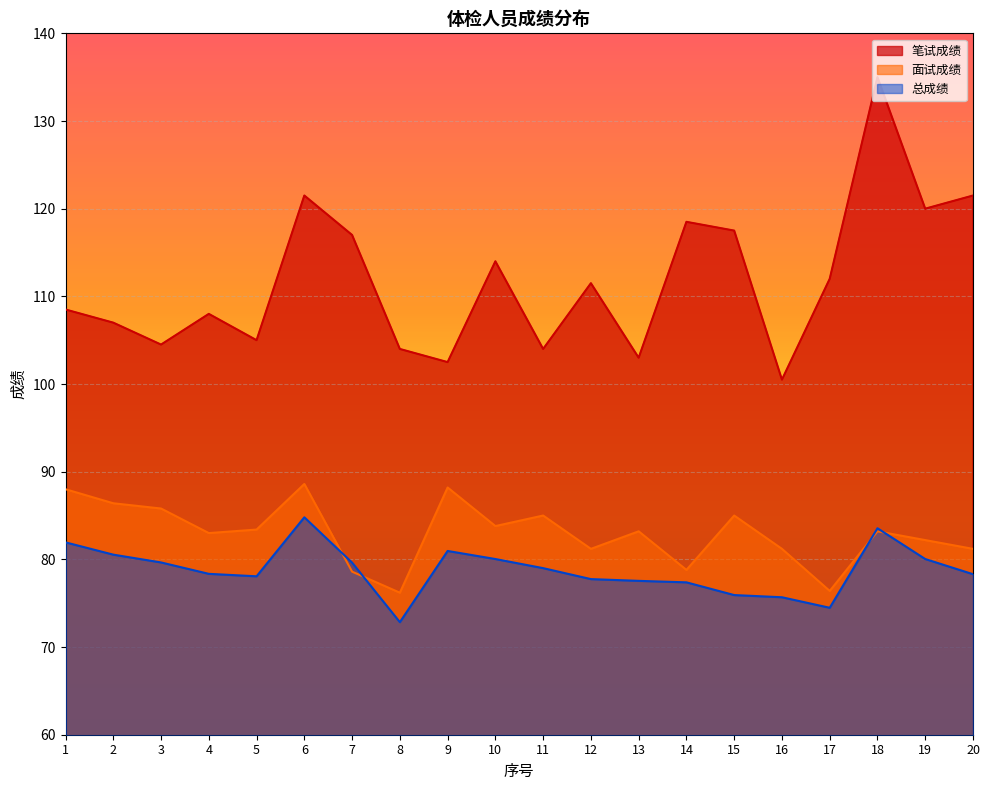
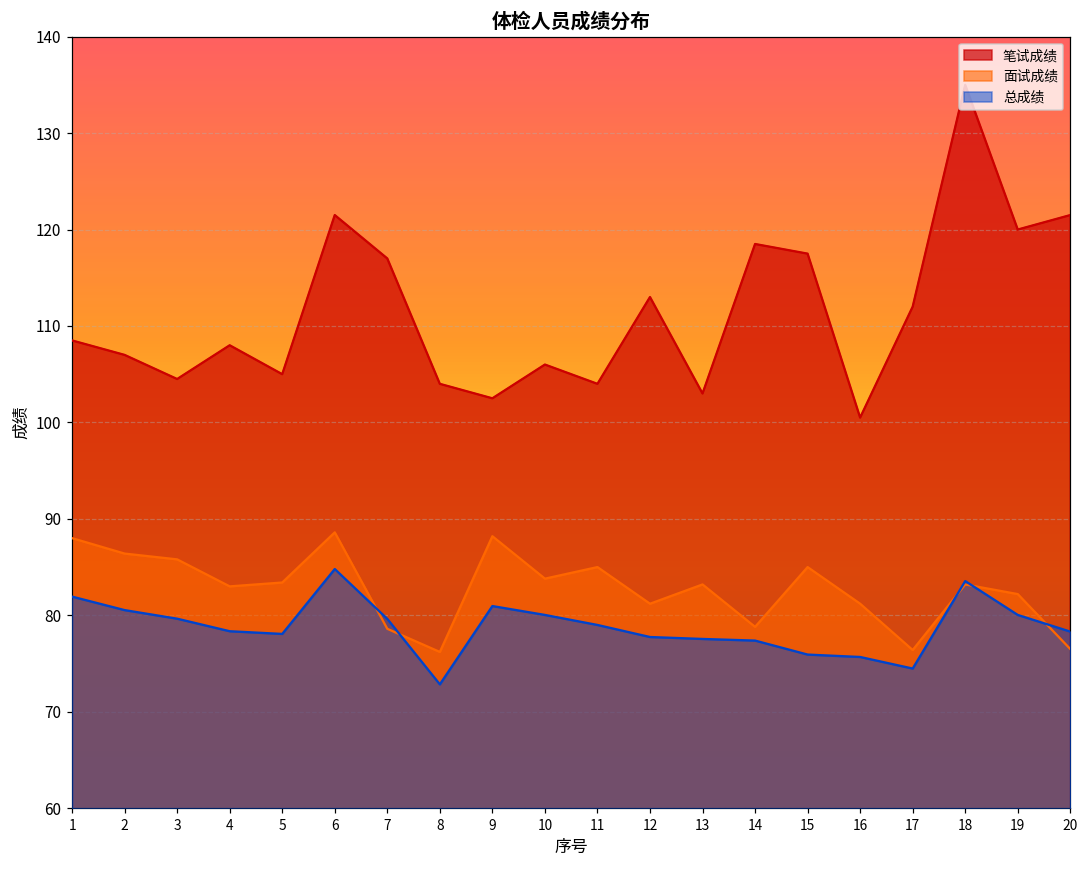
  {
    "笔试成绩": {
      "1": 109,
      "2": 107,
      "3": 105,
      "4": 108,
      "5": 105,
      "6": 122,
      "7": 117,
      "8": 104,
      "9": 103,
-     "10": 114,
+     "10": 106,
      "11": 104,
-     "12": 112,
+     "12": 113,
      "13": 103,
      "14": 119,
      "15": 118,
      "16": 101,
      "17": 112,
      "19": 120,
      "20": 122
    },
    "面试成绩": {
      "1": 88,
      "2": 86,
      "3": 86,
      "4": 83,
      "5": 83,
      "6": 89,
      "7": 79,
      "8": 76,
      "9": 88,
      "10": 84,
      "11": 85,
      "12": 81,
      "13": 83,
      "14": 79,
      "15": 85,
      "16": 81,
      "17": 76,
      "18": 83,
      "19": 82,
-     "20": 81
+     "20": 77
    },
    "总成绩": {
      "1": 82,
      "2": 81,
      "3": 80,
      "4": 78,
      "5": 78,
      "6": 85,
      "7": 80,
      "8": 73,
      "9": 81,
      "10": 80,
      "11": 79,
      "12": 78,
      "13": 78,
      "14": 77,
      "15": 76,
      "16": 76,
      "17": 74,
      "18": 84,
      "19": 80,
      "20": 78
    }
  }
